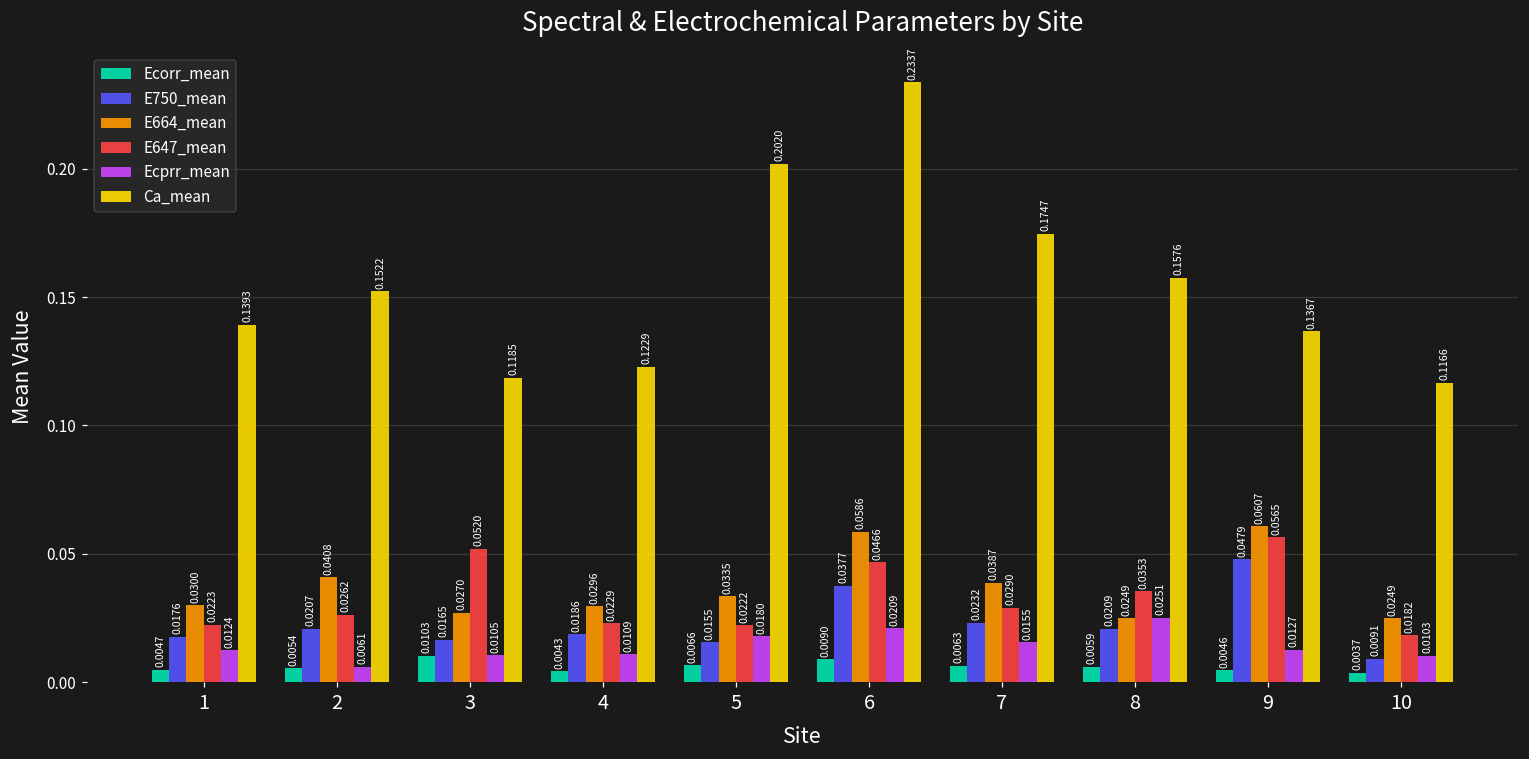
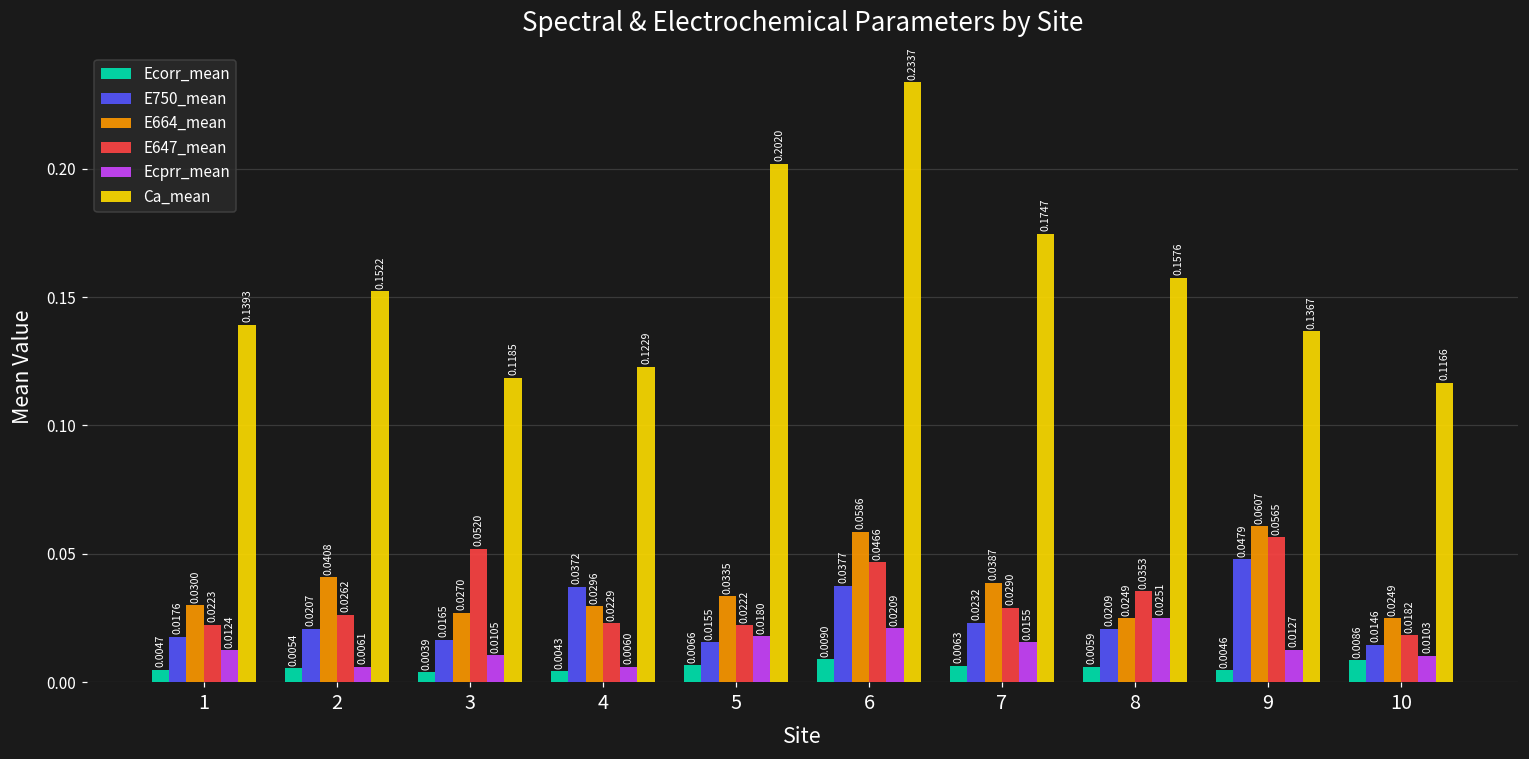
  {
    "Ecorr_mean": {
      "1": 0.0047,
      "2": 0.0054,
-     "3": 0.0103,
+     "3": 0.0039,
      "4": 0.0043,
      "5": 0.0066,
      "6": 0.0090,
      "7": 0.0063,
      "8": 0.0059,
      "9": 0.0046,
-     "10": 0.0037
+     "10": 0.0086
    },
    "E750_mean": {
      "1": 0.0176,
      "2": 0.0207,
      "3": 0.0165,
-     "4": 0.0186,
+     "4": 0.0372,
      "5": 0.0155,
      "6": 0.0377,
      "7": 0.0232,
      "8": 0.0209,
      "9": 0.0479,
-     "10": 0.0091
+     "10": 0.0146
    },
    "E664_mean": {
      "1": 0.0300,
      "2": 0.0408,
      "3": 0.0270,
      "4": 0.0296,
      "5": 0.0335,
      "6": 0.0586,
      "7": 0.0387,
      "8": 0.0249,
      "9": 0.0607,
      "10": 0.0249
    },
    "E647_mean": {
      "1": 0.0223,
      "2": 0.0262,
      "3": 0.0520,
      "4": 0.0229,
      "5": 0.0222,
      "6": 0.0466,
      "7": 0.0290,
      "8": 0.0353,
      "9": 0.0565,
      "10": 0.0182
    },
    "Ecprr_mean": {
      "1": 0.0124,
      "2": 0.0061,
      "3": 0.0105,
-     "4": 0.0109,
+     "4": 0.0060,
      "5": 0.0180,
      "6": 0.0209,
      "7": 0.0155,
      "8": 0.0251,
      "9": 0.0127,
      "10": 0.0103
    },
    "Ca_mean": {
      "1": 0.1393,
      "2": 0.1522,
      "3": 0.1185,
      "4": 0.1229,
      "5": 0.2020,
      "6": 0.2337,
      "7": 0.1747,
      "8": 0.1576,
      "9": 0.1367,
      "10": 0.1166
    }
  }
